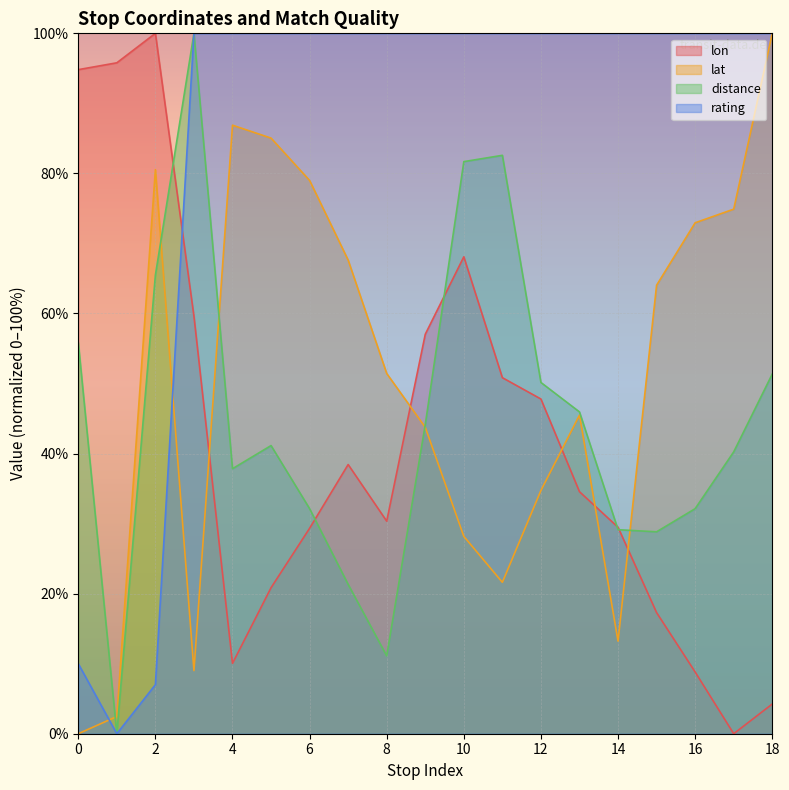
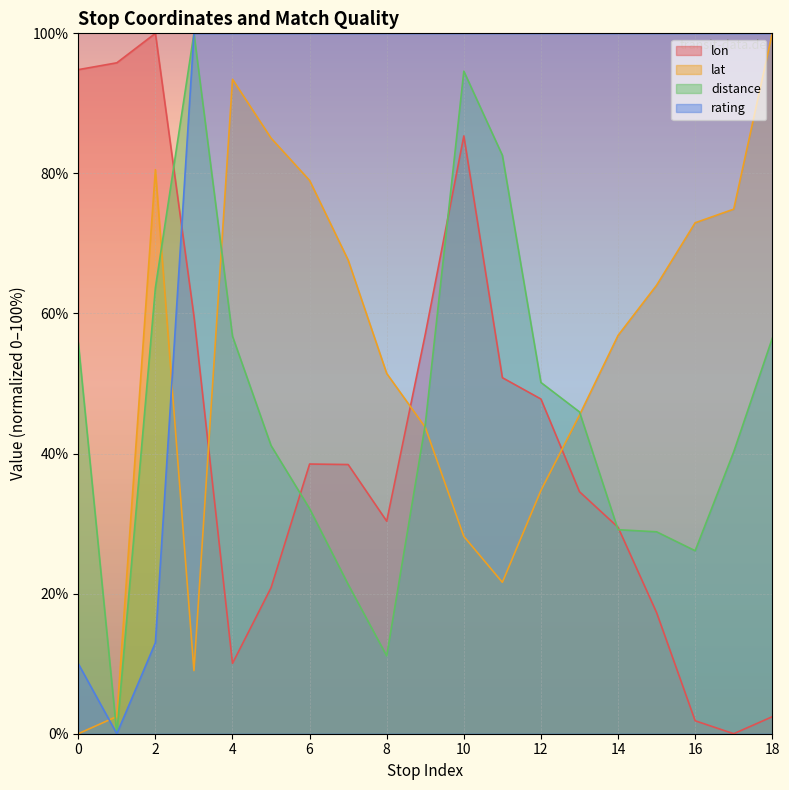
  {
    "lon": {
      "0": "95%",
      "2": "100%",
      "4": "10%",
-     "6": "29%",
+     "6": "39%",
      "8": "30%",
-     "10": "68%",
+     "10": "85%",
      "12": "48%",
-     "16": "9%",
-     "18": "4%"
+     "16": "2%",
+     "18": "2%"
    },
    "lat": {
      "0": "0%",
      "2": "81%",
-     "4": "87%",
+     "4": "93%",
      "6": "79%",
      "8": "51%",
      "10": "28%",
      "12": "35%",
-     "14": "13%",
+     "14": "57%",
      "16": "73%"
    },
    "distance": {
      "0": "56%",
-     "2": "65%",
-     "4": "38%",
+     "2": "64%",
+     "4": "57%",
      "6": "32%",
      "8": "11%",
-     "10": "82%",
+     "10": "95%",
      "12": "50%",
-     "16": "32%",
-     "18": "51%"
+     "16": "26%",
+     "18": "56%"
    },
    "rating": {
      "0": "10%",
-     "2": "7%",
+     "2": "13%",
      "4": "100%",
      "6": "100%",
      "8": "100%",
      "10": "100%",
      "12": "100%",
      "14": "100%",
      "16": "100%"
    }
  }
